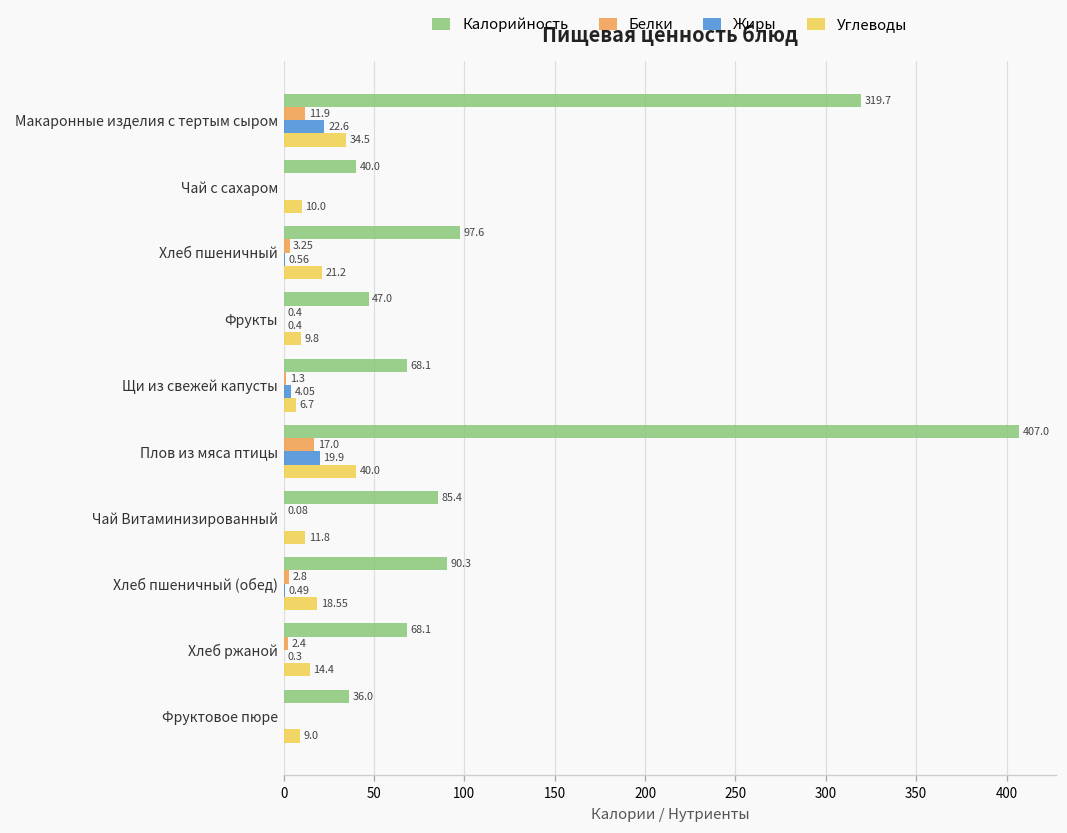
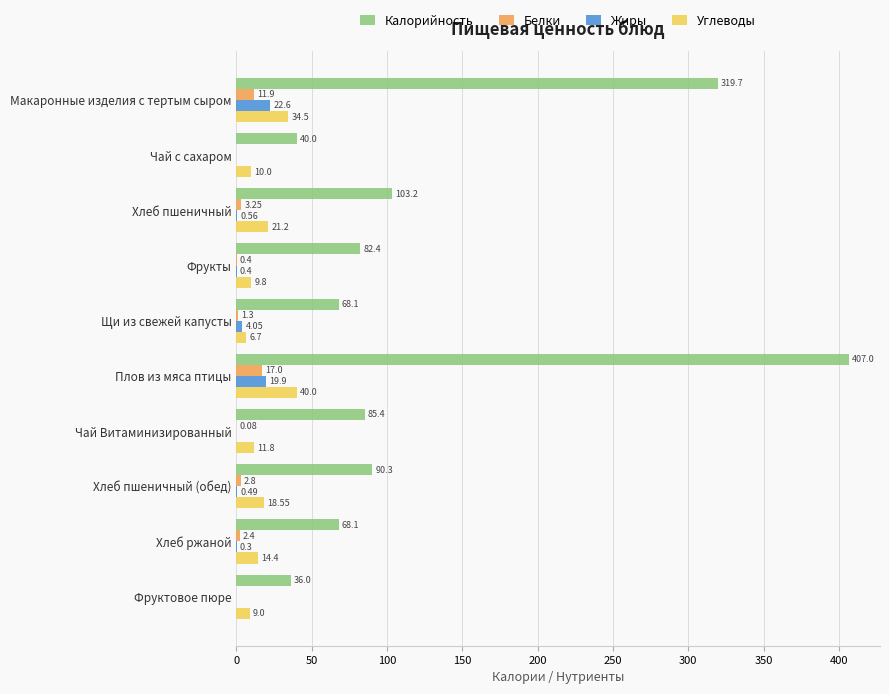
  {
    "Калорийность": {
      "Макаронные изделия с тертым сыром": 319.7,
      "Чай с сахаром": 40.0,
-     "Хлеб пшеничный": 97.6,
-     "Фрукты": 47.0,
+     "Хлеб пшеничный": 103.2,
+     "Фрукты": 82.4,
      "Щи из свежей капусты": 68.1,
      "Плов из мяса птицы": 407.0,
      "Чай Витаминизированный": 85.4,
      "Хлеб пшеничный (обед)": 90.3,
      "Хлеб ржаной": 68.1,
      "Фруктовое пюре": 36.0
    },
    "Жиры": {
      "Макаронные изделия с тертым сыром": 22.6,
      "Хлеб пшеничный": 0.56,
      "Фрукты": 0.4,
      "Щи из свежей капусты": 4.05,
      "Плов из мяса птицы": 19.9,
      "Хлеб пшеничный (обед)": 0.49,
      "Хлеб ржаной": 0.3
    }
  }
